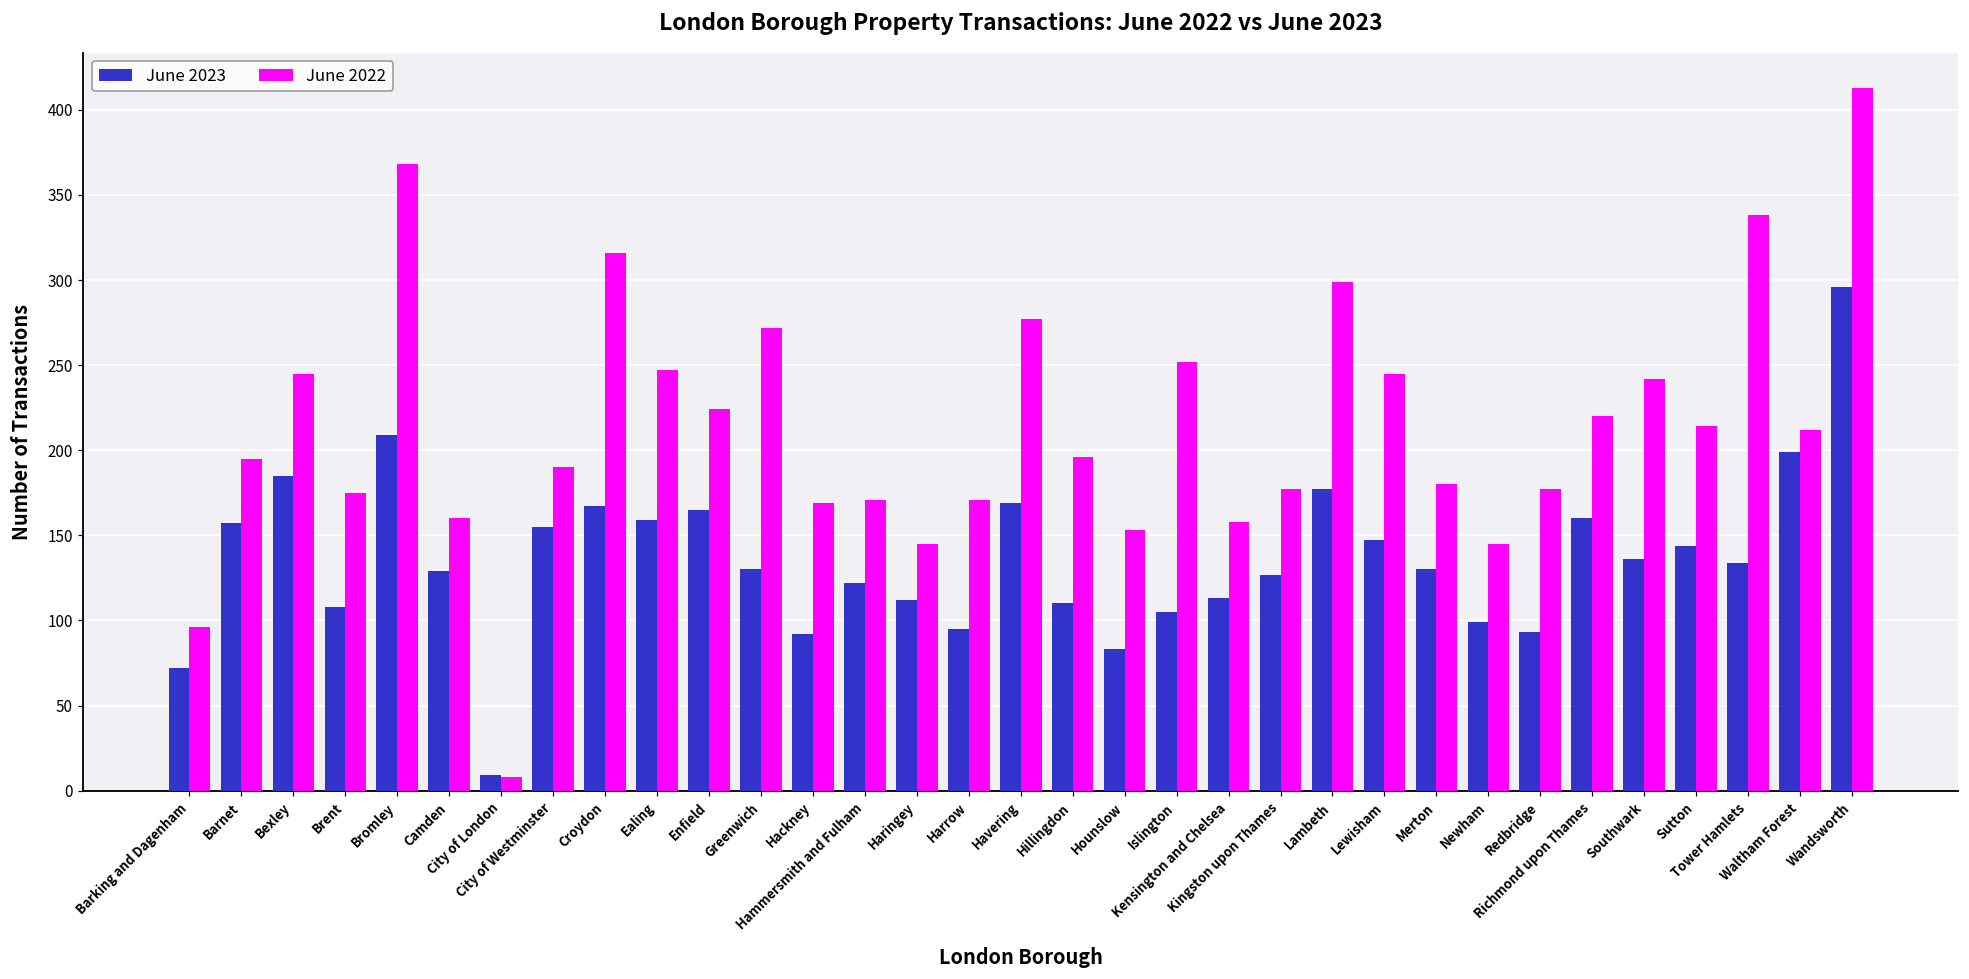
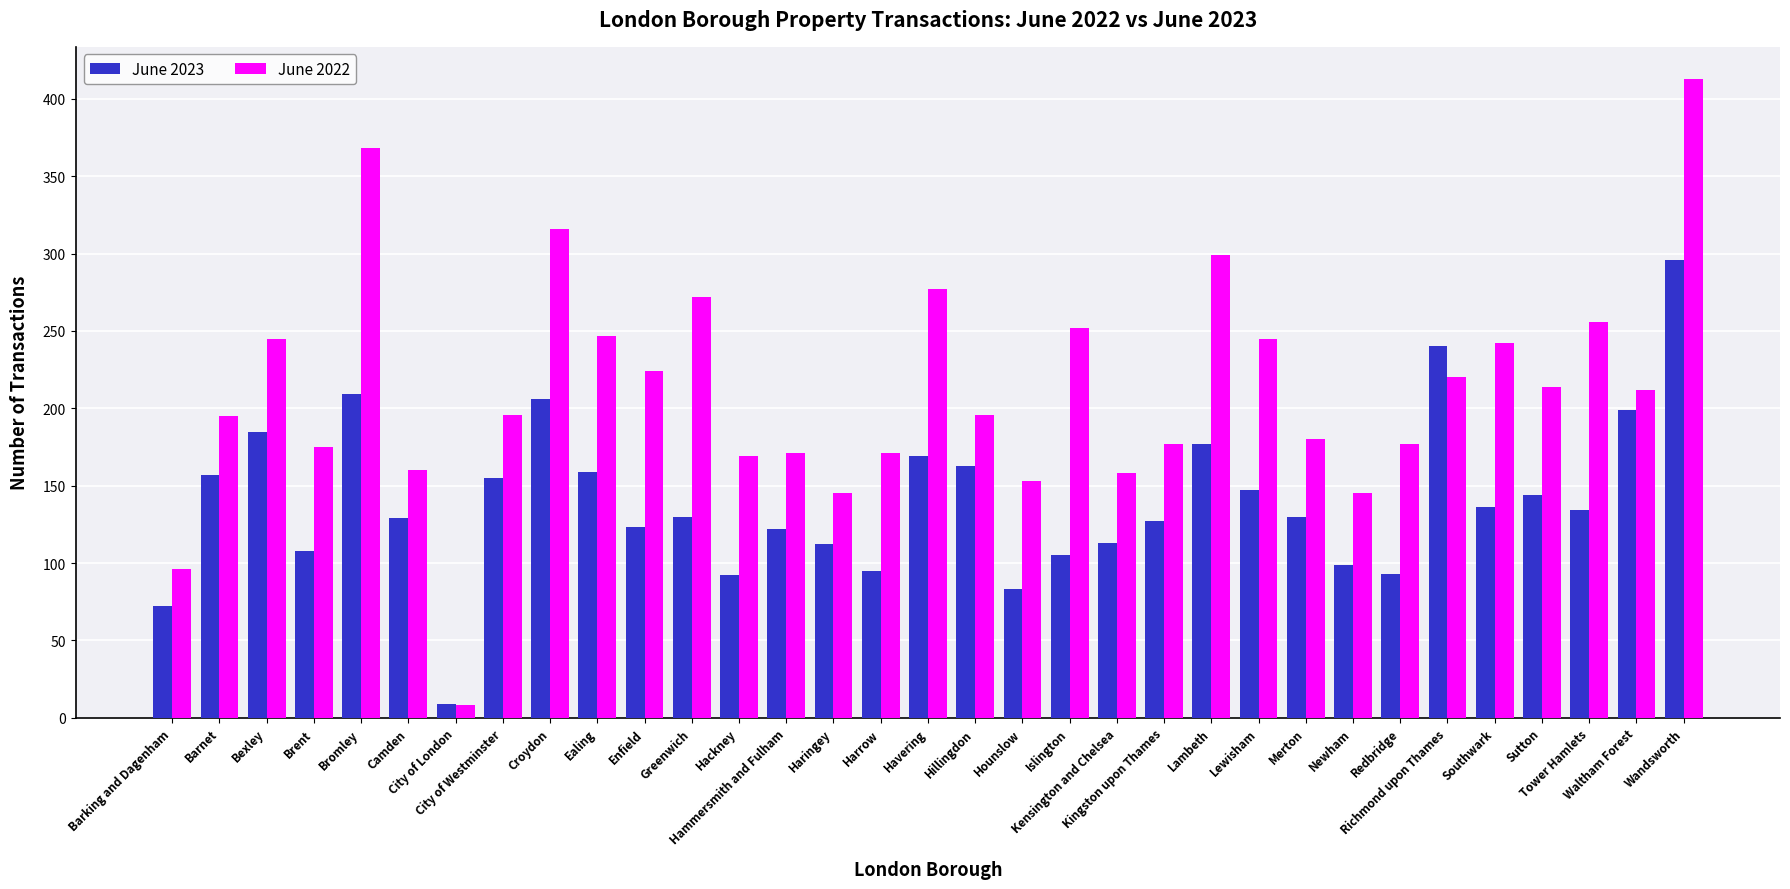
  {
    "June 2023": {
      "Barking and Dagenham": 72,
      "Barnet": 157,
      "Bexley": 185,
      "Brent": 108,
      "Bromley": 209,
      "Camden": 129,
      "City of London": 9,
      "City of Westminster": 155,
-     "Croydon": 167,
+     "Croydon": 206,
      "Ealing": 159,
-     "Enfield": 165,
+     "Enfield": 123,
      "Greenwich": 130,
      "Hackney": 92,
      "Hammersmith and Fulham": 122,
      "Haringey": 112,
      "Harrow": 95,
      "Havering": 169,
-     "Hillingdon": 110,
+     "Hillingdon": 163,
      "Hounslow": 83,
      "Islington": 105,
      "Kensington and Chelsea": 113,
      "Kingston upon Thames": 127,
      "Lambeth": 177,
      "Lewisham": 147,
      "Merton": 130,
      "Newham": 99,
      "Redbridge": 93,
-     "Richmond upon Thames": 160,
+     "Richmond upon Thames": 240,
      "Southwark": 136,
      "Sutton": 144,
      "Tower Hamlets": 134,
      "Waltham Forest": 199,
      "Wandsworth": 296
    },
    "June 2022": {
      "Barking and Dagenham": 96,
      "Barnet": 195,
      "Bexley": 245,
      "Brent": 175,
      "Bromley": 368,
      "Camden": 160,
      "City of London": 8,
-     "City of Westminster": 190,
+     "City of Westminster": 196,
      "Croydon": 316,
      "Ealing": 247,
      "Enfield": 224,
      "Greenwich": 272,
      "Hackney": 169,
      "Hammersmith and Fulham": 171,
      "Haringey": 145,
      "Harrow": 171,
      "Havering": 277,
      "Hillingdon": 196,
      "Hounslow": 153,
      "Islington": 252,
      "Kensington and Chelsea": 158,
      "Kingston upon Thames": 177,
      "Lambeth": 299,
      "Lewisham": 245,
      "Merton": 180,
      "Newham": 145,
      "Redbridge": 177,
      "Richmond upon Thames": 220,
      "Southwark": 242,
      "Sutton": 214,
-     "Tower Hamlets": 338,
+     "Tower Hamlets": 256,
      "Waltham Forest": 212,
      "Wandsworth": 413
    }
  }
